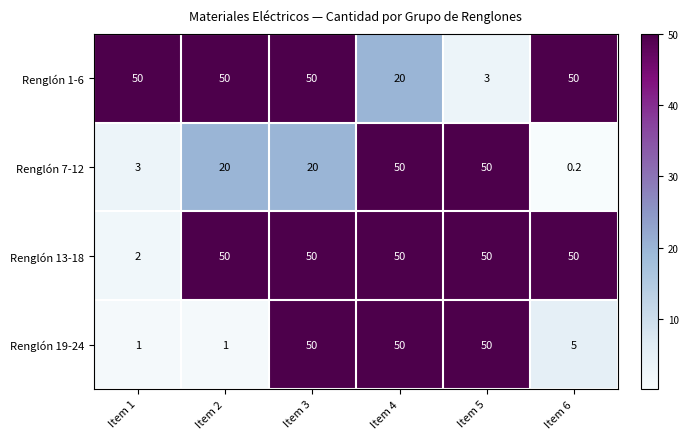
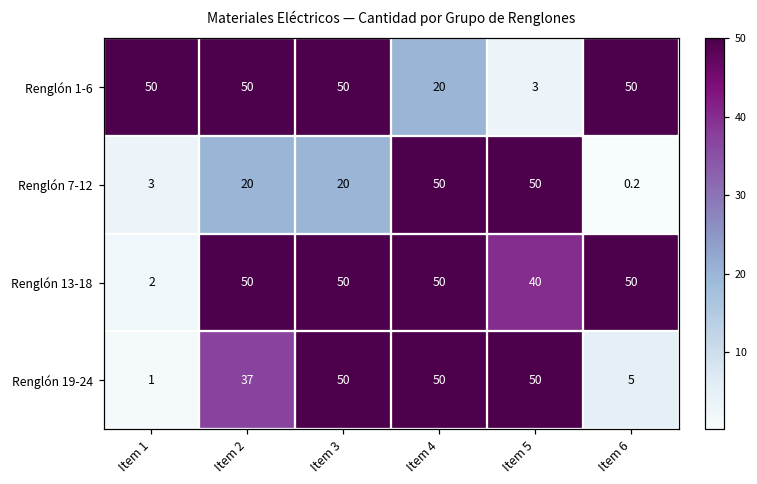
  {
    "Renglón 1-6": {
      "Item 1": 50,
      "Item 2": 50,
      "Item 3": 50,
      "Item 4": 20,
      "Item 5": 3,
      "Item 6": 50
    },
    "Renglón 7-12": {
      "Item 1": 3,
      "Item 2": 20,
      "Item 3": 20,
      "Item 4": 50,
      "Item 5": 50,
      "Item 6": 0.2
    },
    "Renglón 13-18": {
      "Item 1": 2,
      "Item 2": 50,
      "Item 3": 50,
      "Item 4": 50,
-     "Item 5": 50,
+     "Item 5": 40,
      "Item 6": 50
    },
    "Renglón 19-24": {
      "Item 1": 1,
-     "Item 2": 1,
+     "Item 2": 37,
      "Item 3": 50,
      "Item 4": 50,
      "Item 5": 50,
      "Item 6": 5
    }
  }
